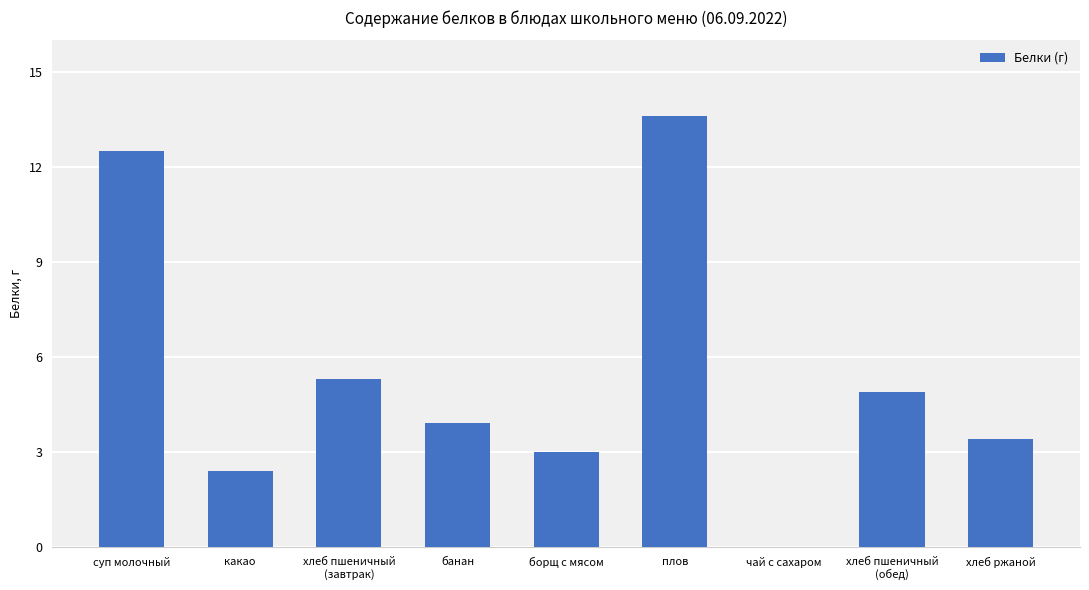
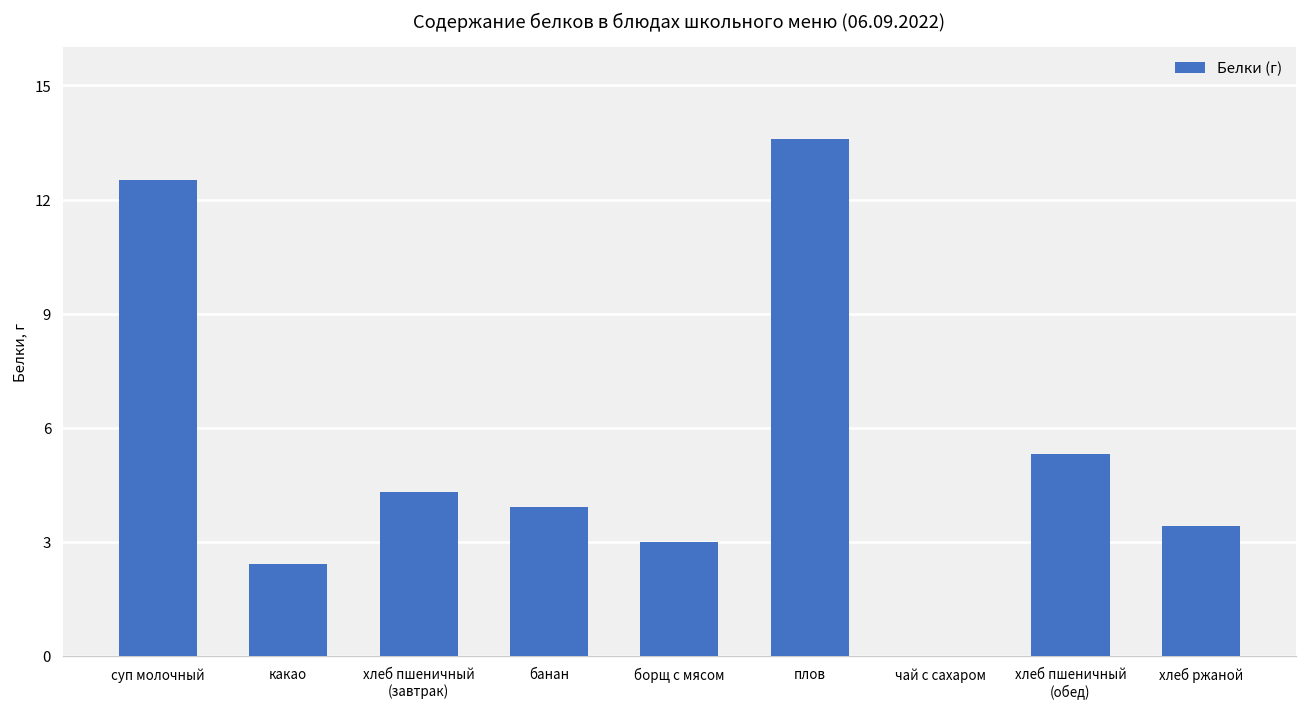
  {
    "суп молочный": 12.5,
    "какао": 2.4,
-   "хлеб пшеничный (завтрак)": 5.3,
+   "хлеб пшеничный (завтрак)": 4.3,
    "банан": 3.9,
    "борщ с мясом": 3.0,
    "плов": 13.6,
    "чай с сахаром": 0.0,
-   "хлеб пшеничный (обед)": 4.9,
+   "хлеб пшеничный (обед)": 5.3,
    "хлеб ржаной": 3.4
  }
